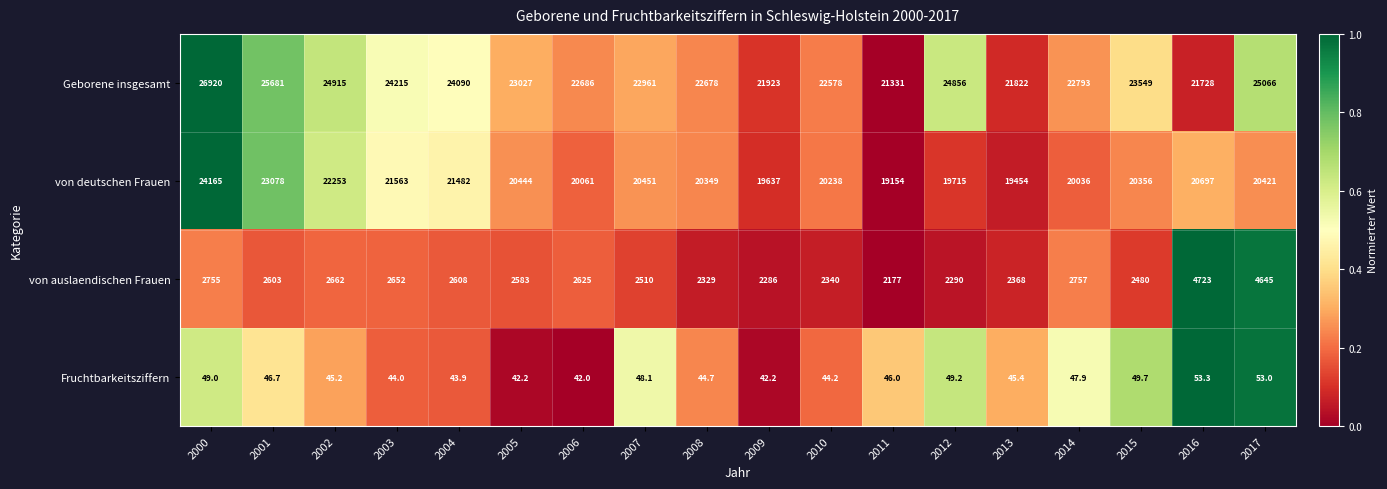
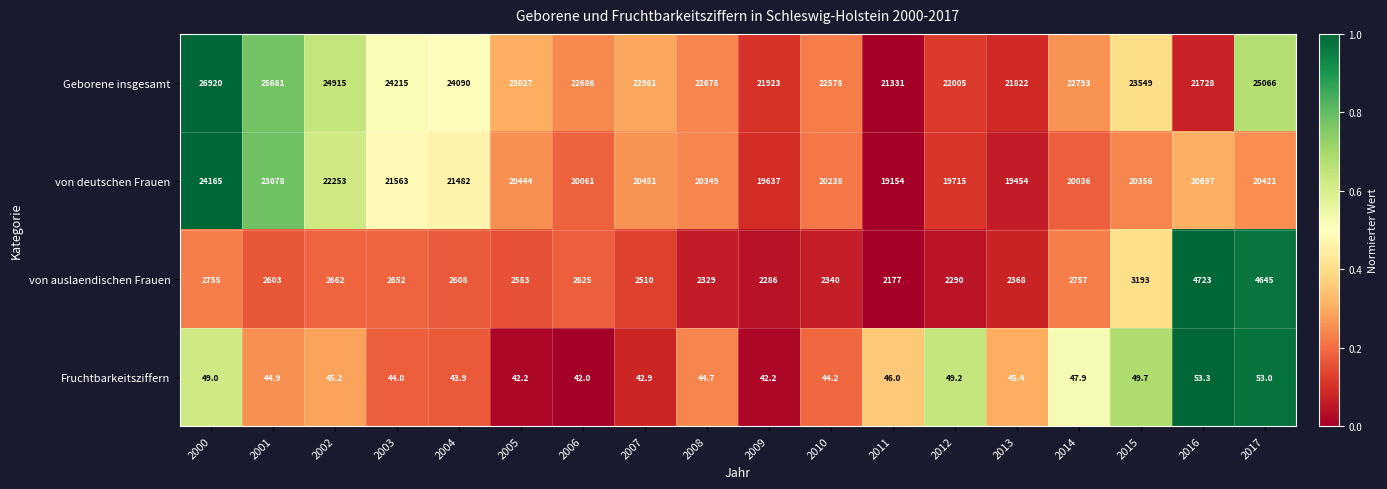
  {
    "Geborene insgesamt": {
      "2000": 26920,
      "2001": 25681,
      "2002": 24915,
      "2003": 24215,
      "2004": 24090,
      "2005": 23027,
      "2006": 22686,
      "2007": 22961,
      "2008": 22678,
      "2009": 21923,
      "2010": 22578,
      "2011": 21331,
-     "2012": 24856,
+     "2012": 22005,
      "2013": 21822,
      "2014": 22793,
      "2015": 23549,
      "2016": 21728,
      "2017": 25066
    },
    "von deutschen Frauen": {
      "2000": 24165,
      "2001": 23078,
      "2002": 22253,
      "2003": 21563,
      "2004": 21482,
      "2005": 20444,
      "2006": 20061,
      "2007": 20451,
      "2008": 20349,
      "2009": 19637,
      "2010": 20238,
      "2011": 19154,
      "2012": 19715,
      "2013": 19454,
      "2014": 20036,
      "2015": 20356,
      "2016": 20697,
      "2017": 20421
    },
    "von auslaendischen Frauen": {
      "2000": 2755,
      "2001": 2603,
      "2002": 2662,
      "2003": 2652,
      "2004": 2608,
      "2005": 2583,
      "2006": 2625,
      "2007": 2510,
      "2008": 2329,
      "2009": 2286,
      "2010": 2340,
      "2011": 2177,
      "2012": 2290,
      "2013": 2368,
      "2014": 2757,
-     "2015": 2480,
+     "2015": 3193,
      "2016": 4723,
      "2017": 4645
    },
    "Fruchtbarkeitsziffern": {
      "2000": 49.0,
-     "2001": 46.7,
+     "2001": 44.9,
      "2002": 45.2,
      "2003": 44.0,
      "2004": 43.9,
      "2005": 42.2,
      "2006": 42.0,
-     "2007": 48.1,
+     "2007": 42.9,
      "2008": 44.7,
      "2009": 42.2,
      "2010": 44.2,
      "2011": 46.0,
      "2012": 49.2,
      "2013": 45.4,
      "2014": 47.9,
      "2015": 49.7,
      "2016": 53.3,
      "2017": 53.0
    }
  }
